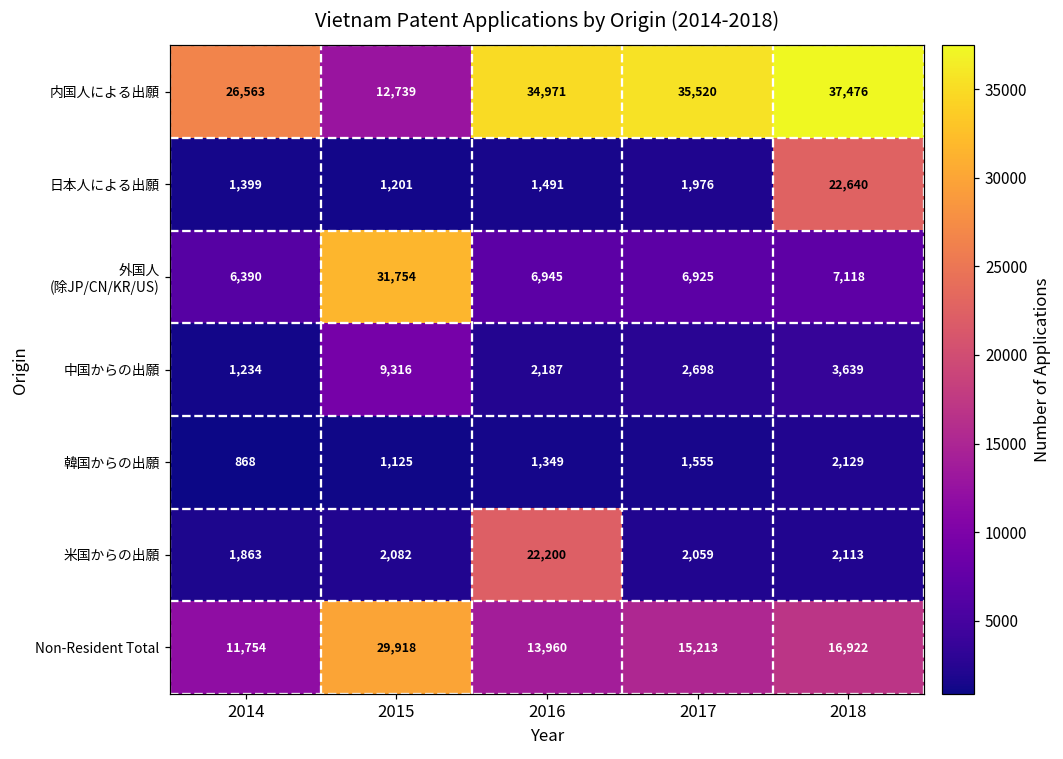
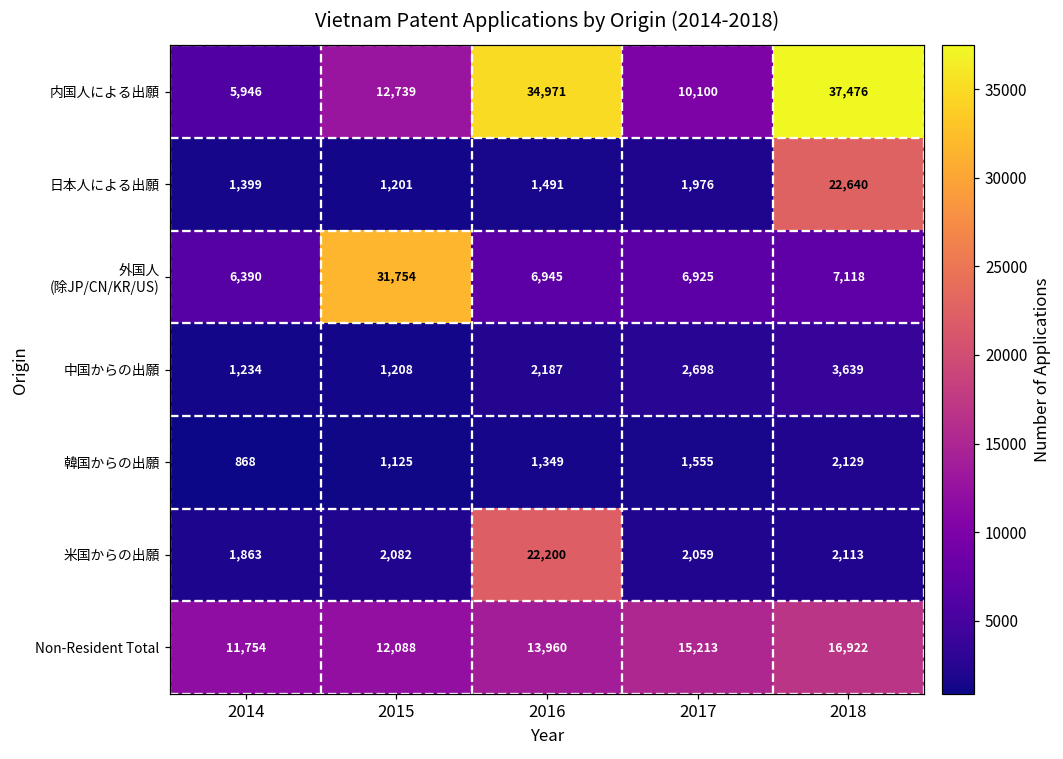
  {
    "内国人による出願": {
-     "2014": "26,563",
+     "2014": "5,946",
      "2015": "12,739",
      "2016": "34,971",
-     "2017": "35,520",
+     "2017": "10,100",
      "2018": "37,476"
    },
    "日本人による出願": {
      "2014": "1,399",
      "2015": "1,201",
      "2016": "1,491",
      "2017": "1,976",
      "2018": "22,640"
    },
    "外国人 (除JP/CN/KR/US)": {
      "2014": "6,390",
      "2015": "31,754",
      "2016": "6,945",
      "2017": "6,925",
      "2018": "7,118"
    },
    "中国からの出願": {
      "2014": "1,234",
-     "2015": "9,316",
+     "2015": "1,208",
      "2016": "2,187",
      "2017": "2,698",
      "2018": "3,639"
    },
    "韓国からの出願": {
      "2014": "868",
      "2015": "1,125",
      "2016": "1,349",
      "2017": "1,555",
      "2018": "2,129"
    },
    "米国からの出願": {
      "2014": "1,863",
      "2015": "2,082",
      "2016": "22,200",
      "2017": "2,059",
      "2018": "2,113"
    },
    "Non-Resident Total": {
      "2014": "11,754",
-     "2015": "29,918",
+     "2015": "12,088",
      "2016": "13,960",
      "2017": "15,213",
      "2018": "16,922"
    }
  }
